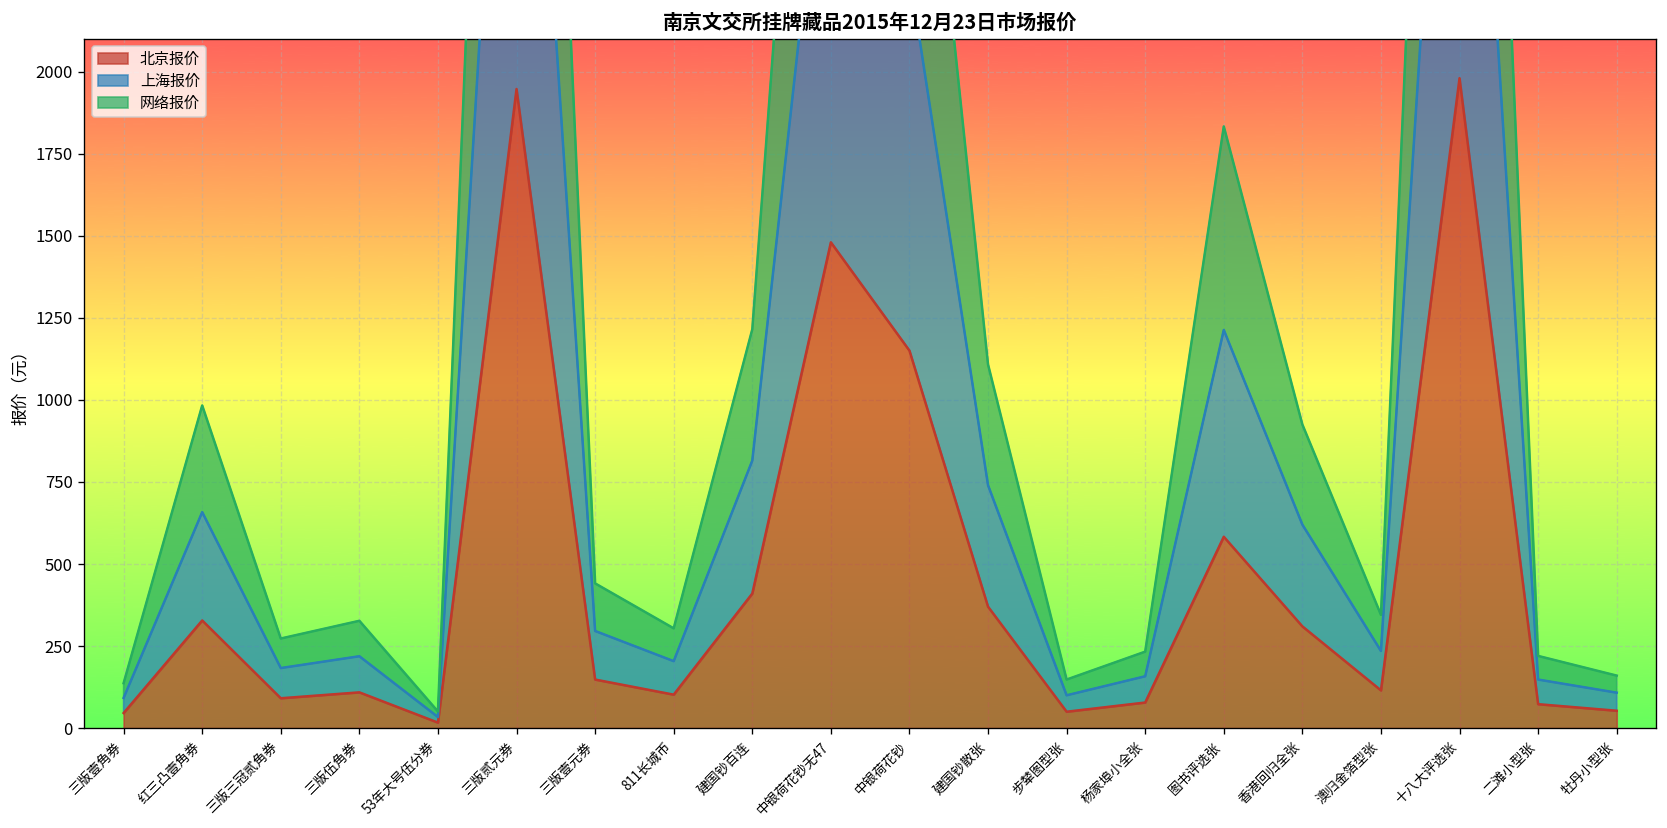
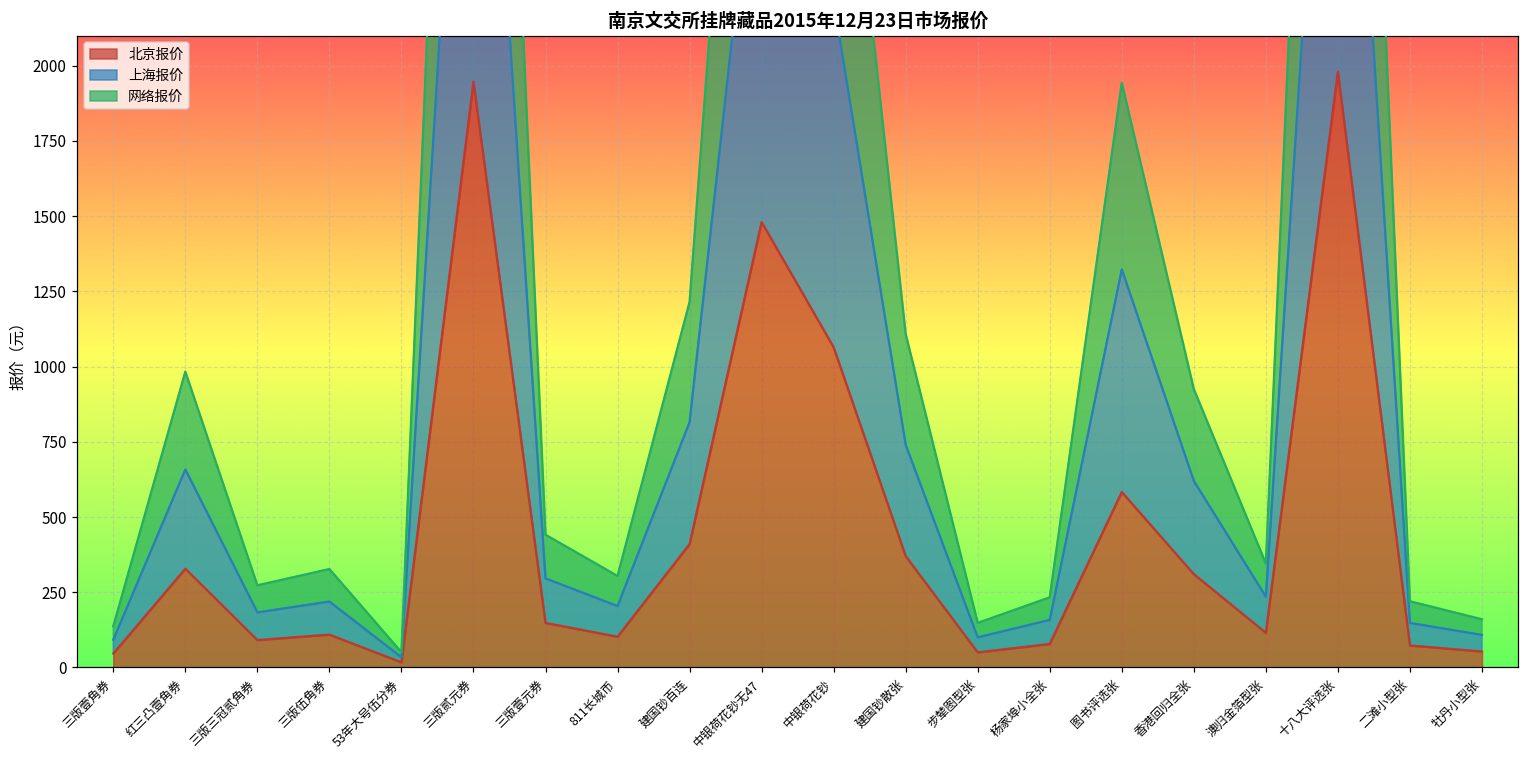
  {
    "北京报价": {
      "三版壹角券": 50,
      "红三凸壹角券": 330,
      "三版三冠贰角券": 90,
      "三版伍角券": 110,
      "53年大号伍分券": 20,
      "三版贰元券": 1950,
      "三版壹元券": 150,
      "811长城币": 100,
      "建国钞百连": 410,
      "中银荷花钞无47": 1480,
-     "中银荷花钞": 1150,
+     "中银荷花钞": 1060,
      "建国钞散张": 370,
      "步辇图型张": 50,
      "杨家埠小全张": 80,
      "图书评选张": 580,
      "香港回归全张": 310,
      "澳归金箔型张": 120,
      "十八大评选张": 1980,
      "二滩小型张": 70,
      "牡丹小型张": 50
    },
    "上海报价": {
      "三版壹角券": 50,
      "红三凸壹角券": 330,
      "三版三冠贰角券": 90,
      "三版伍角券": 110,
      "53年大号伍分券": 20,
      "三版壹元券": 150,
      "811长城币": 100,
      "建国钞百连": 410,
      "建国钞散张": 370,
      "步辇图型张": 50,
      "杨家埠小全张": 80,
-     "图书评选张": 630,
+     "图书评选张": 740,
      "香港回归全张": 310,
      "澳归金箔型张": 120,
      "二滩小型张": 80,
      "牡丹小型张": 60
    },
    "网络报价": {
      "三版壹角券": 50,
      "红三凸壹角券": 330,
      "三版三冠贰角券": 90,
      "三版伍角券": 110,
      "53年大号伍分券": 20,
      "三版壹元券": 150,
      "811长城币": 100,
      "建国钞百连": 400,
      "建国钞散张": 370,
      "步辇图型张": 50,
      "杨家埠小全张": 80,
      "图书评选张": 620,
      "香港回归全张": 310,
      "澳归金箔型张": 110,
      "二滩小型张": 70,
      "牡丹小型张": 50
    }
  }
